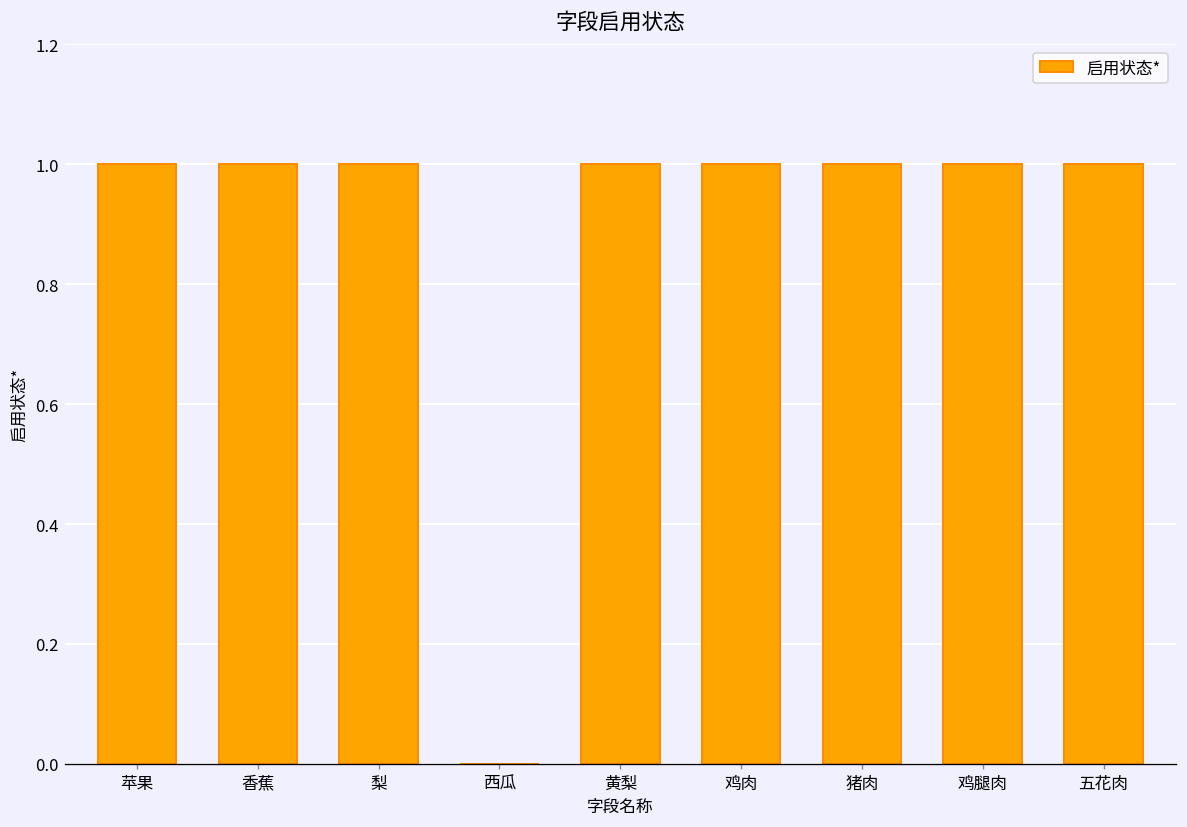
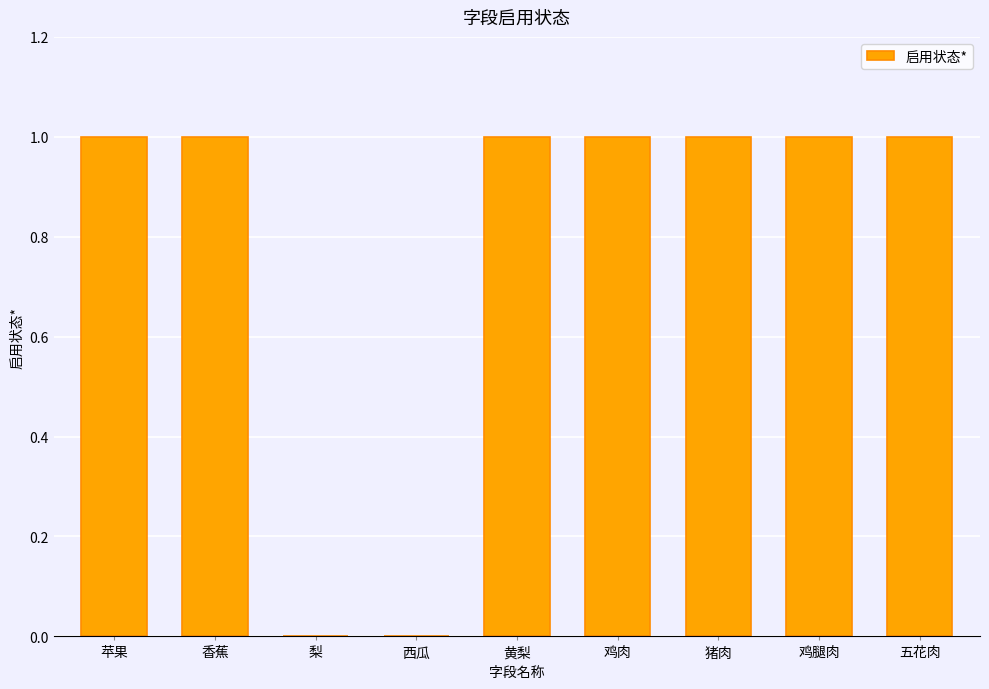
  {
    "苹果": 1,
    "香蕉": 1,
-   "梨": 1,
+   "梨": 0,
    "西瓜": 0,
    "黄梨": 1,
    "鸡肉": 1,
    "猪肉": 1,
    "鸡腿肉": 1,
    "五花肉": 1
  }
